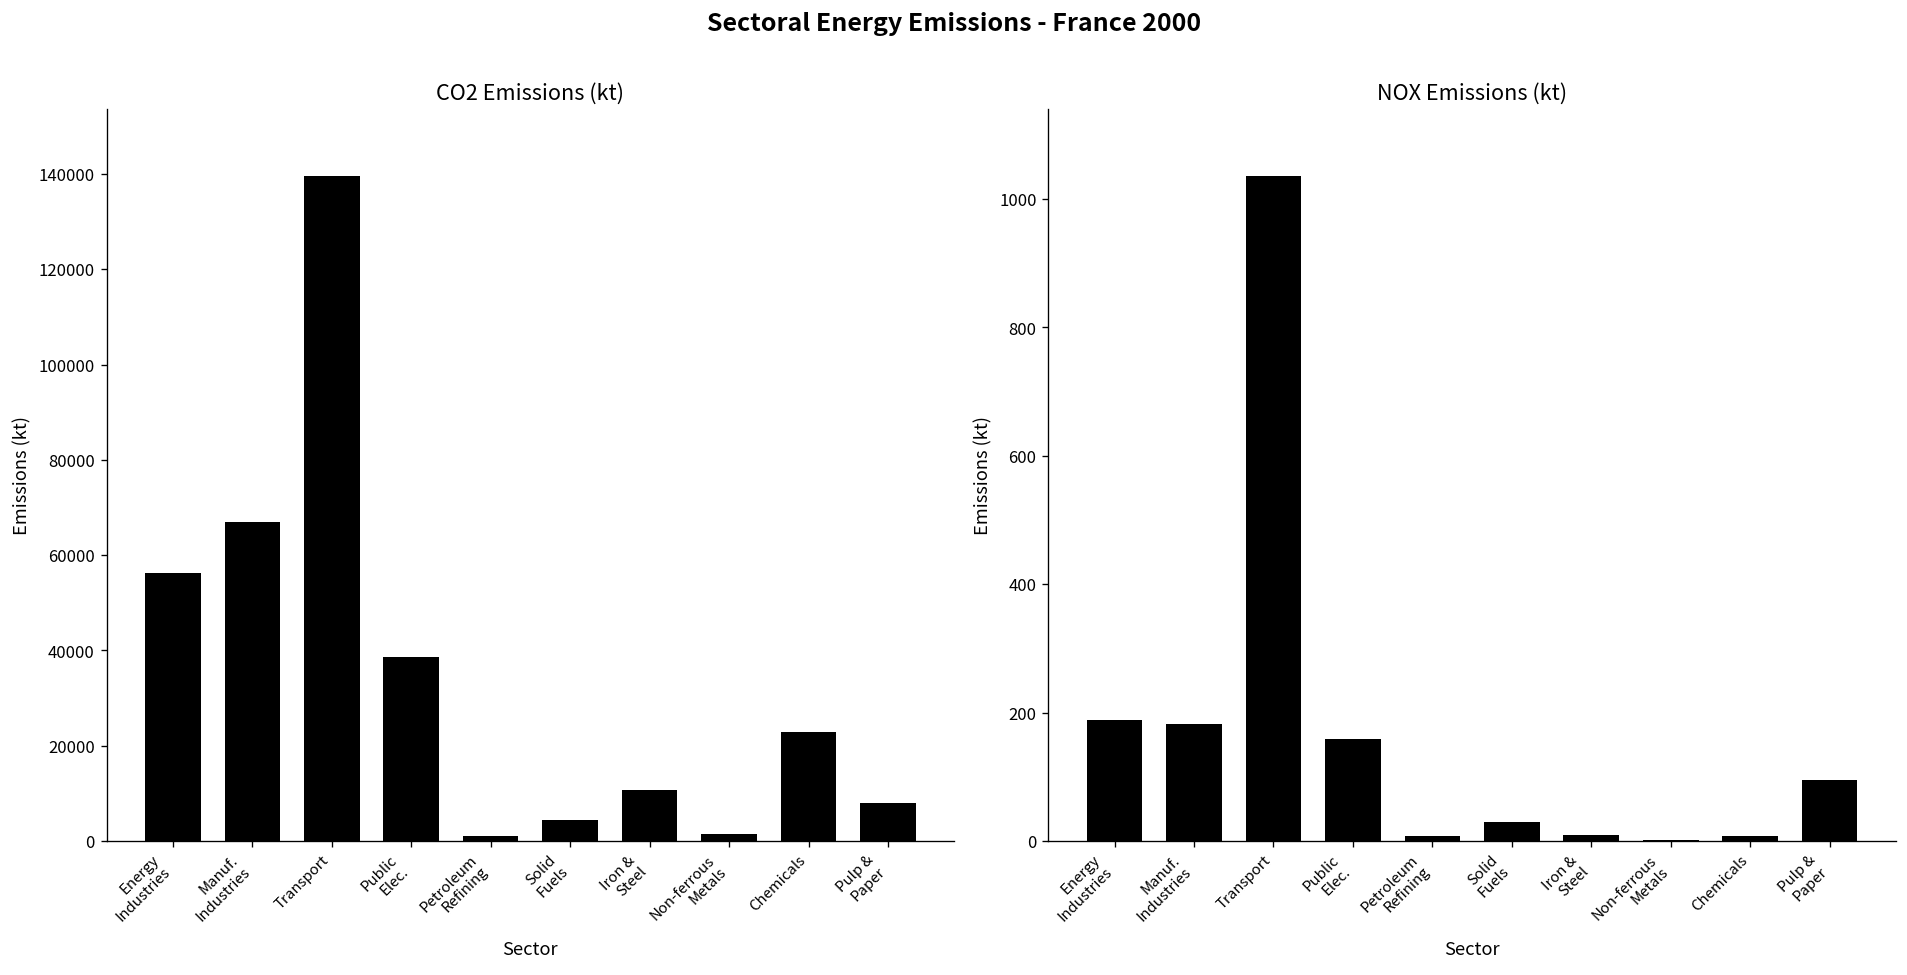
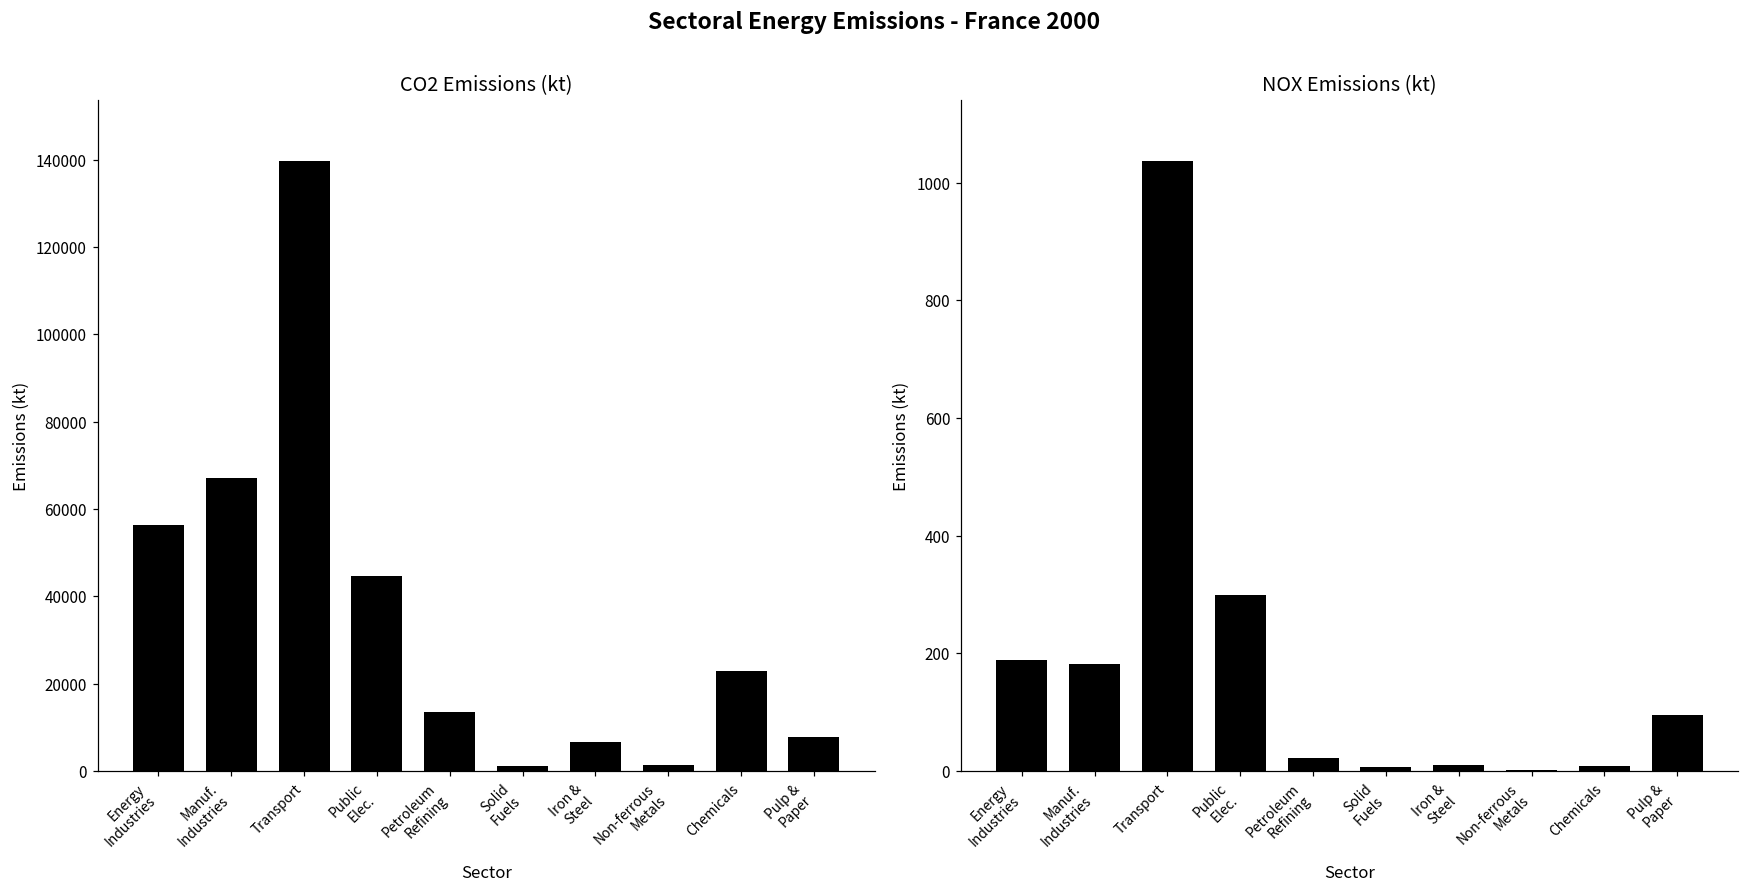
  {
    "CO2 Emissions (kt)": {
      "Energy Industries": 56000,
      "Manuf. Industries": 67000,
      "Transport": 140000,
-     "Public Elec.": 39000,
-     "Petroleum Refining": 1000,
-     "Solid Fuels": 4000,
-     "Iron & Steel": 11000,
+     "Public Elec.": 45000,
+     "Petroleum Refining": 14000,
+     "Solid Fuels": 1000,
+     "Iron & Steel": 7000,
      "Non-ferrous Metals": 2000,
      "Chemicals": 23000,
      "Pulp & Paper": 8000
    },
    "NOX Emissions (kt)": {
      "Energy Industries": 190,
      "Manuf. Industries": 180,
      "Transport": 1040,
-     "Public Elec.": 160,
-     "Petroleum Refining": 10,
-     "Solid Fuels": 30,
+     "Public Elec.": 300,
+     "Petroleum Refining": 20,
+     "Solid Fuels": 10,
      "Iron & Steel": 10,
      "Chemicals": 10,
      "Pulp & Paper": 100
    }
  }
